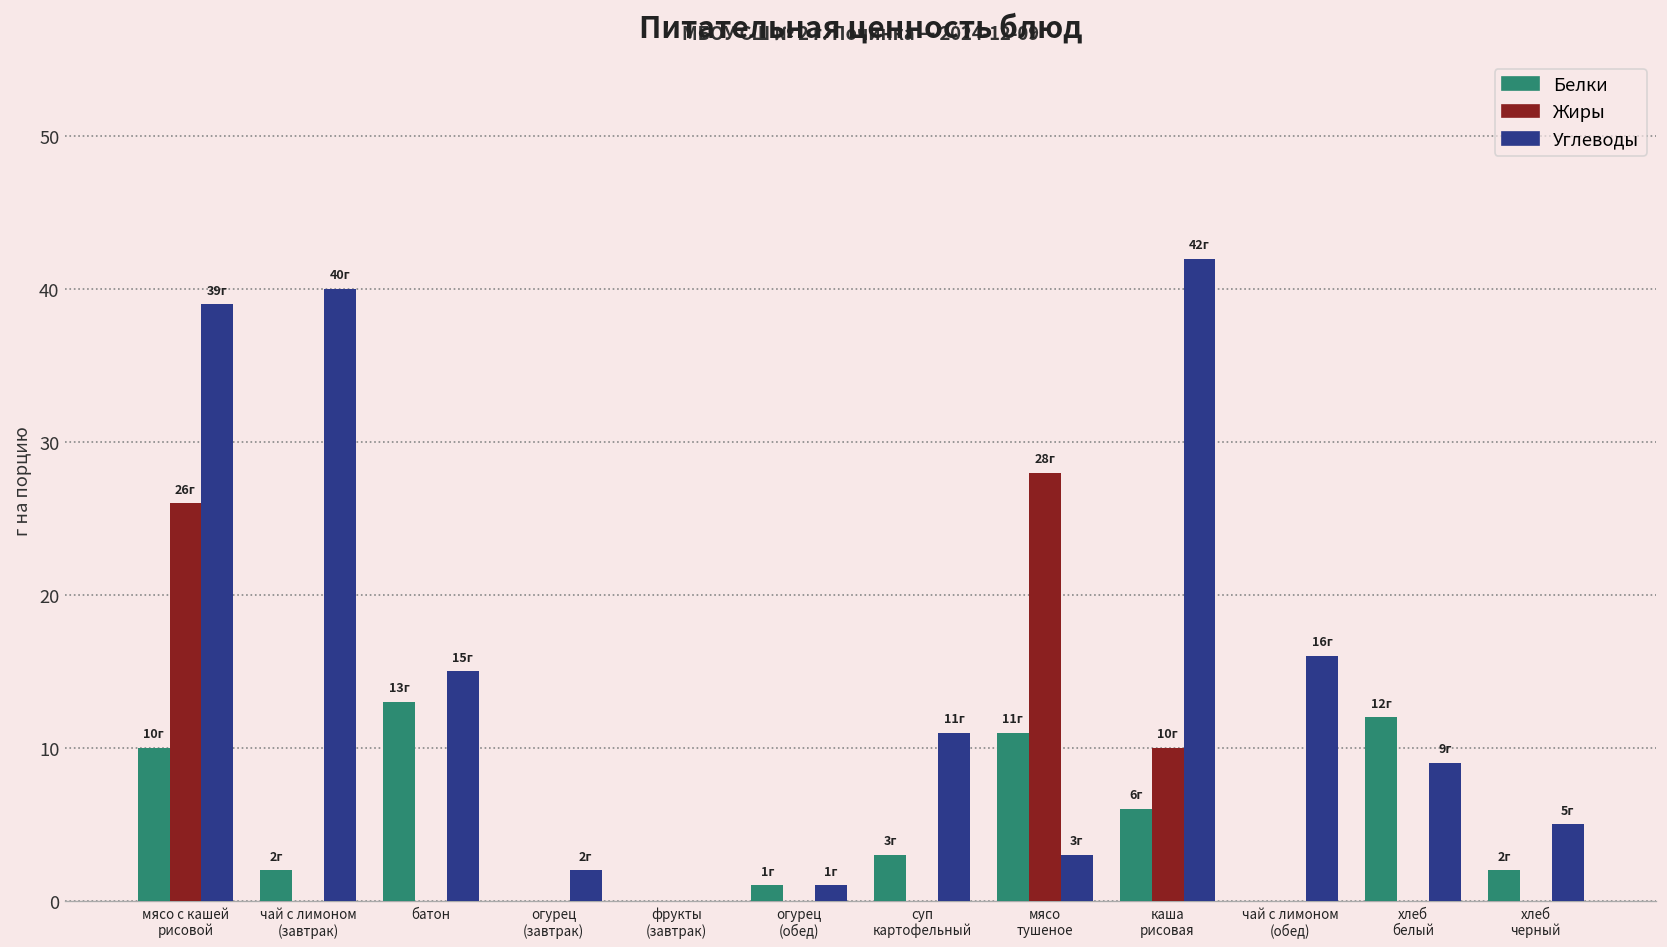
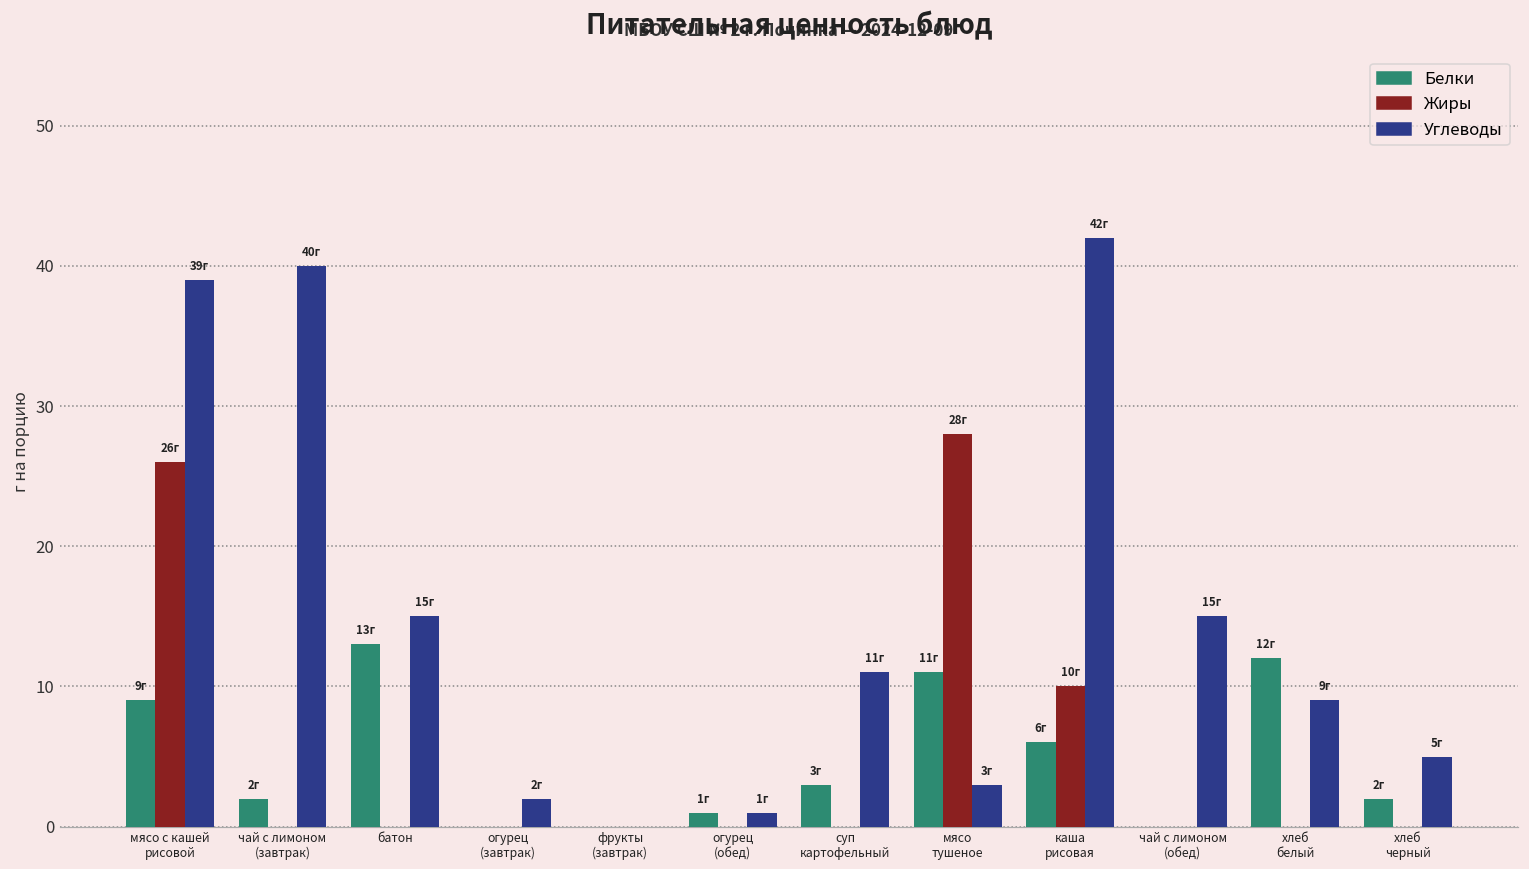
  {
    "Белки": {
-     "мясо с кашей рисовой": "10г",
+     "мясо с кашей рисовой": "9г",
      "чай с лимоном (завтрак)": "2г",
      "батон": "13г",
      "огурец (обед)": "1г",
      "суп картофельный": "3г",
      "мясо тушеное": "11г",
      "каша рисовая": "6г",
      "хлеб белый": "12г",
      "хлеб черный": "2г"
    },
    "Жиры": {
      "мясо с кашей рисовой": "26г",
      "мясо тушеное": "28г",
      "каша рисовая": "10г"
    },
    "Углеводы": {
      "мясо с кашей рисовой": "39г",
      "чай с лимоном (завтрак)": "40г",
      "батон": "15г",
      "огурец (завтрак)": "2г",
      "огурец (обед)": "1г",
      "суп картофельный": "11г",
      "мясо тушеное": "3г",
      "каша рисовая": "42г",
-     "чай с лимоном (обед)": "16г",
+     "чай с лимоном (обед)": "15г",
      "хлеб белый": "9г",
      "хлеб черный": "5г"
    }
  }
